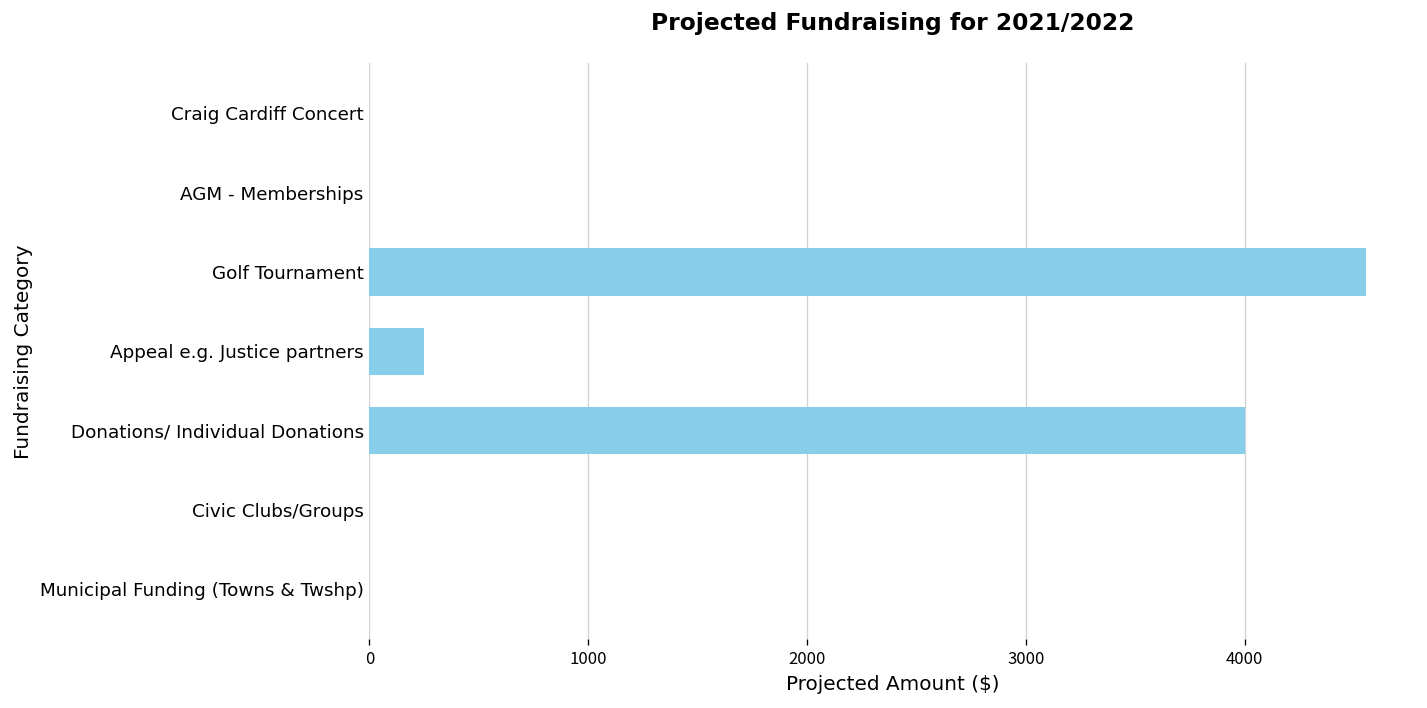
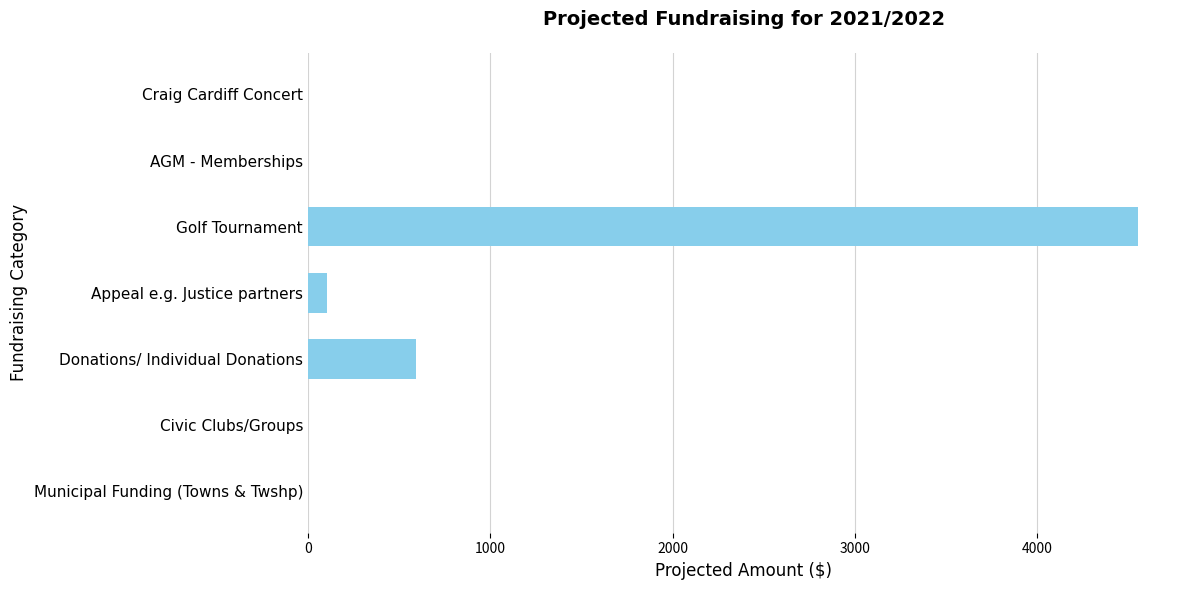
  {
    "Craig Cardiff Concert": 0,
    "AGM - Memberships": 0,
    "Golf Tournament": 4560,
-   "Appeal e.g. Justice partners": 250,
-   "Donations/ Individual Donations": 4000,
+   "Appeal e.g. Justice partners": 100,
+   "Donations/ Individual Donations": 590,
    "Civic Clubs/Groups": 0,
    "Municipal Funding (Towns & Twshp)": 0
  }
